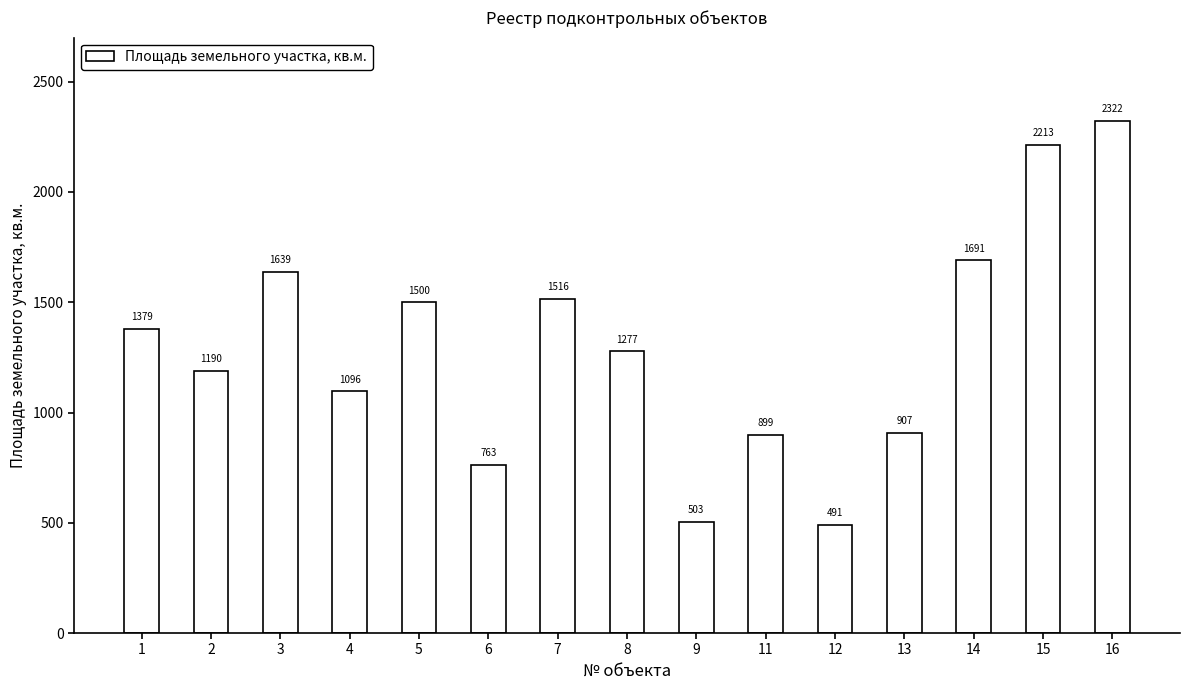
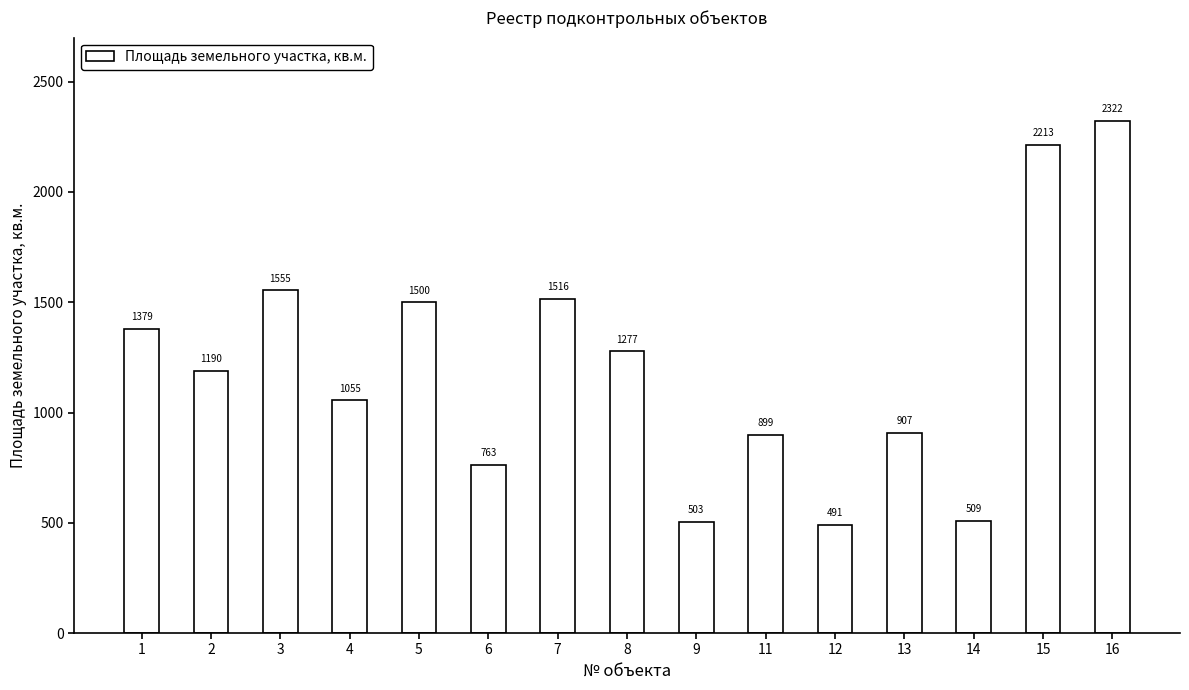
  {
    "1": 1379,
    "2": 1190,
-   "3": 1639,
-   "4": 1096,
+   "3": 1555,
+   "4": 1055,
    "5": 1500,
    "6": 763,
    "7": 1516,
    "8": 1277,
    "9": 503,
    "11": 899,
    "12": 491,
    "13": 907,
-   "14": 1691,
+   "14": 509,
    "15": 2213,
    "16": 2322
  }
